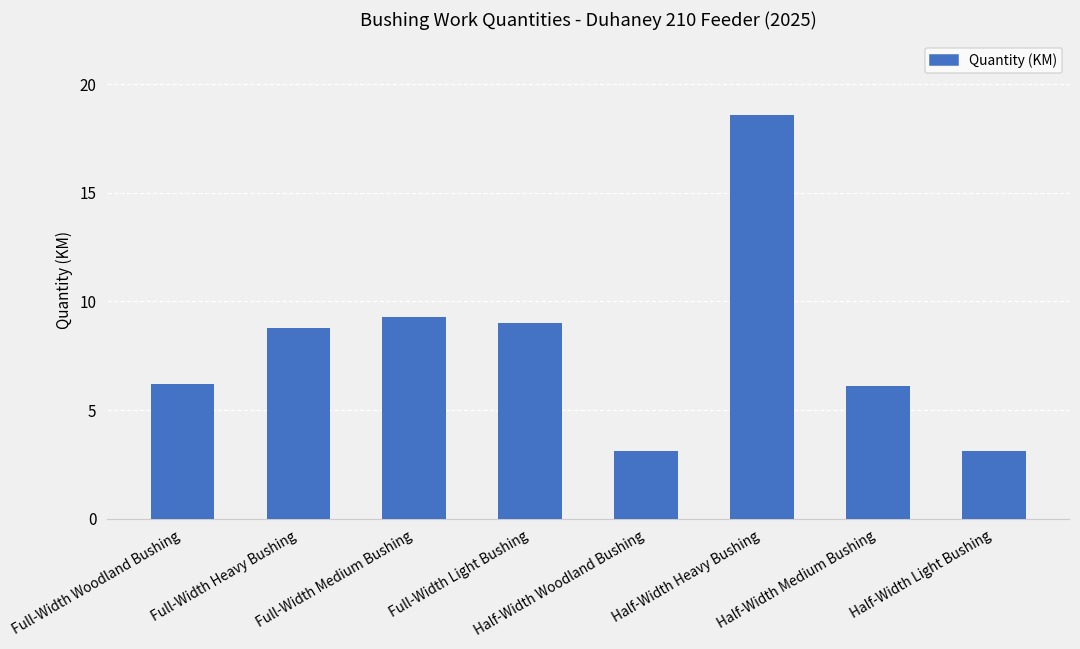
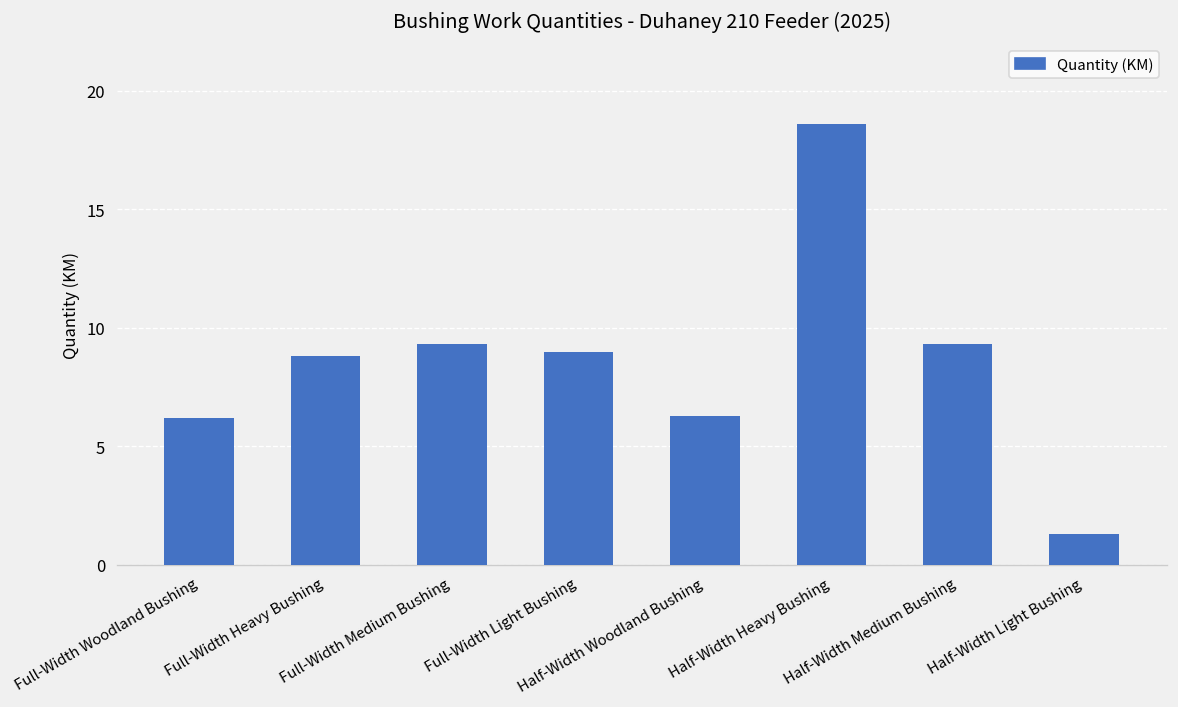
  {
    "Full-Width Woodland Bushing": 6.2,
    "Full-Width Heavy Bushing": 8.8,
    "Full-Width Medium Bushing": 9.3,
    "Full-Width Light Bushing": 9.0,
-   "Half-Width Woodland Bushing": 3.1,
+   "Half-Width Woodland Bushing": 6.3,
    "Half-Width Heavy Bushing": 18.6,
-   "Half-Width Medium Bushing": 6.1,
-   "Half-Width Light Bushing": 3.1
+   "Half-Width Medium Bushing": 9.3,
+   "Half-Width Light Bushing": 1.3
  }
